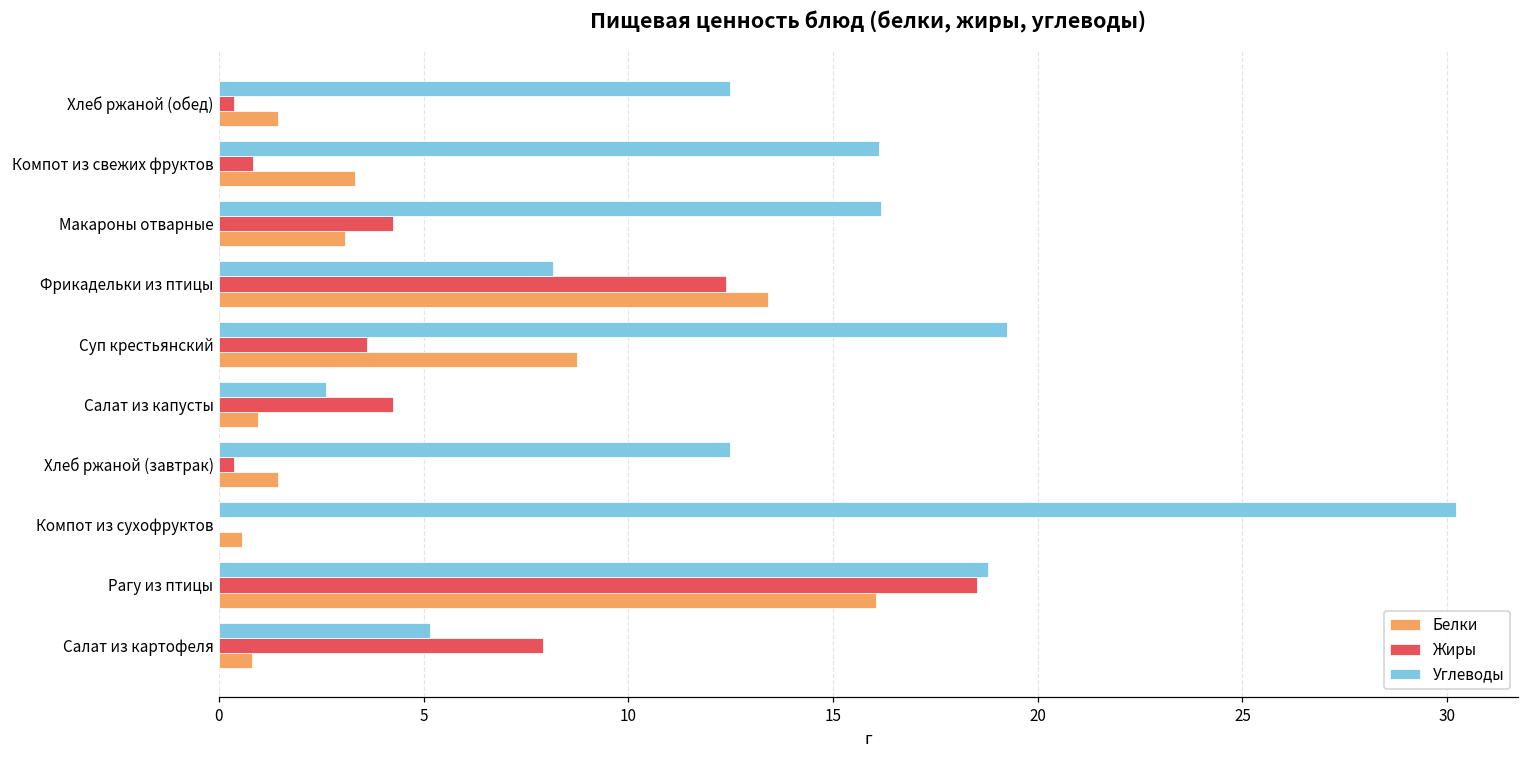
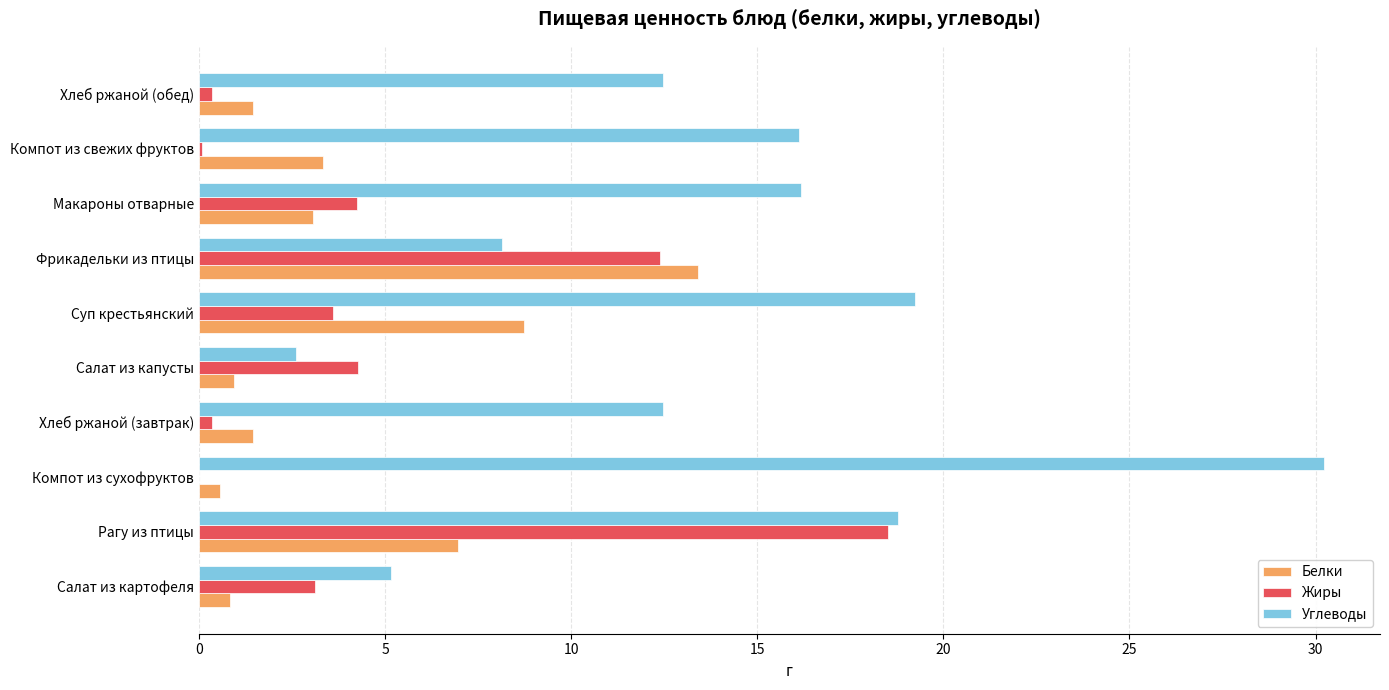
  {
    "Белки": {
      "Хлеб ржаной (обед)": 1.4,
      "Компот из свежих фруктов": 3.3,
      "Макароны отварные": 3.1,
      "Фрикадельки из птицы": 13.4,
      "Суп крестьянский": 8.7,
      "Салат из капусты": 1.0,
      "Хлеб ржаной (завтрак)": 1.4,
      "Компот из сухофруктов": 0.6,
-     "Рагу из птицы": 16.0,
+     "Рагу из птицы": 7.0,
      "Салат из картофеля": 0.8
    },
    "Жиры": {
      "Хлеб ржаной (обед)": 0.4,
-     "Компот из свежих фруктов": 0.8,
+     "Компот из свежих фруктов": 0.1,
      "Макароны отварные": 4.3,
      "Фрикадельки из птицы": 12.4,
      "Суп крестьянский": 3.6,
      "Салат из капусты": 4.3,
      "Хлеб ржаной (завтрак)": 0.4,
      "Компот из сухофруктов": 0.0,
      "Рагу из птицы": 18.5,
-     "Салат из картофеля": 7.9
+     "Салат из картофеля": 3.1
    },
    "Углеводы": {
      "Хлеб ржаной (обед)": 12.5,
      "Компот из свежих фруктов": 16.1,
      "Макароны отварные": 16.2,
      "Фрикадельки из птицы": 8.2,
      "Суп крестьянский": 19.3,
      "Салат из капусты": 2.6,
      "Хлеб ржаной (завтрак)": 12.5,
      "Компот из сухофруктов": 30.2,
      "Рагу из птицы": 18.8,
      "Салат из картофеля": 5.2
    }
  }
